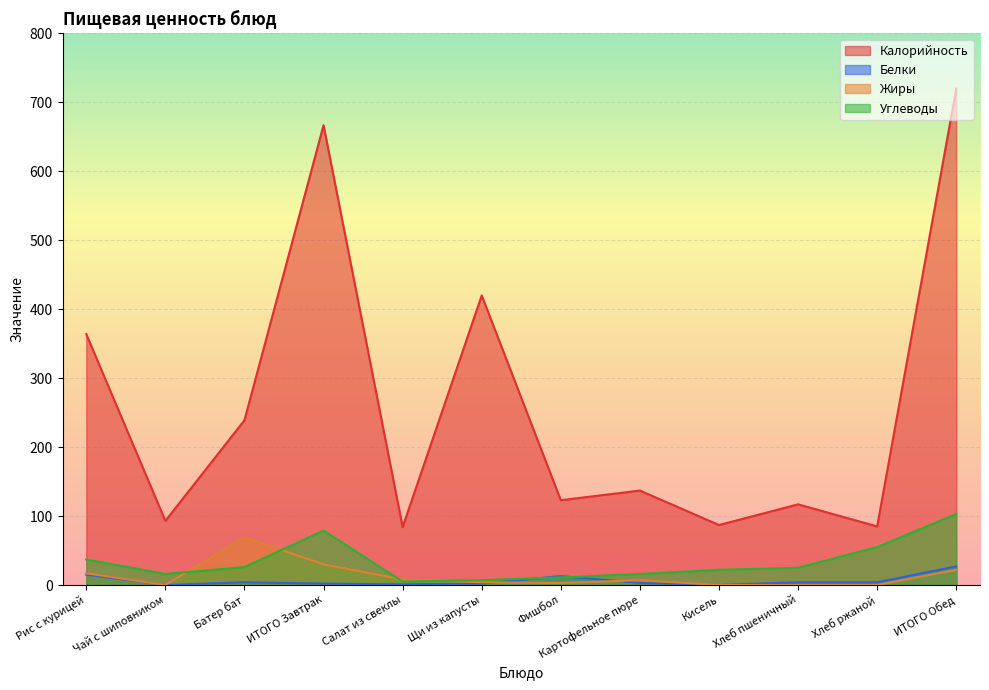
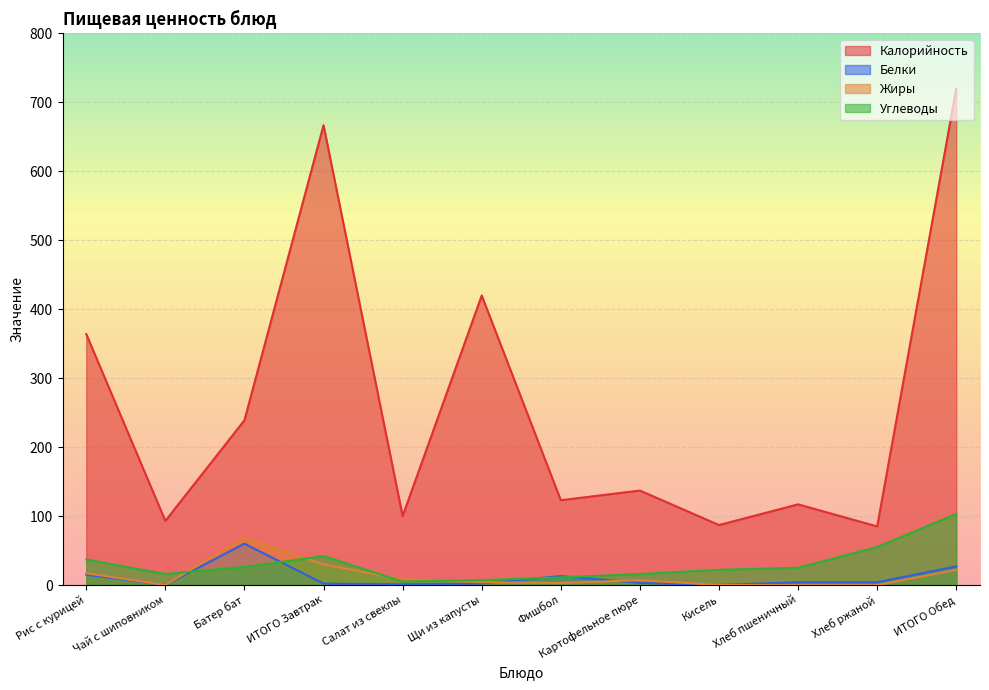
  {
    "Калорийность": {
      "Рис с курицей": 360,
      "Чай с шиповником": 90,
      "Батер бат": 240,
      "ИТОГО Завтрак": 670,
-     "Салат из свеклы": 80,
+     "Салат из свеклы": 100,
      "Щи из капусты": 420,
      "Фишбол": 120,
      "Картофельное пюре": 140,
      "Кисель": 90,
      "Хлеб пшеничный": 120,
      "Хлеб ржаной": 90
    },
    "Белки": {
-     "Батер бат": 0,
+     "Батер бат": 60,
      "ИТОГО Завтрак": 0,
      "Салат из свеклы": 0,
      "Картофельное пюре": 0,
      "Хлеб пшеничный": 0,
      "Хлеб ржаной": 0,
      "ИТОГО Обед": 30
    },
    "Жиры": {
      "Батер бат": 70,
      "ИТОГО Завтрак": 30,
      "Фишбол": 0,
      "Картофельное пюре": 10,
      "Хлеб пшеничный": 0,
      "Хлеб ржаной": 0,
      "ИТОГО Обед": 20
    },
    "Углеводы": {
      "Рис с курицей": 40,
      "Чай с шиповником": 20,
      "Батер бат": 30,
-     "ИТОГО Завтрак": 80,
+     "ИТОГО Завтрак": 40,
      "Картофельное пюре": 20,
      "Кисель": 20,
      "Хлеб пшеничный": 30,
      "Хлеб ржаной": 60,
      "ИТОГО Обед": 100
    }
  }
